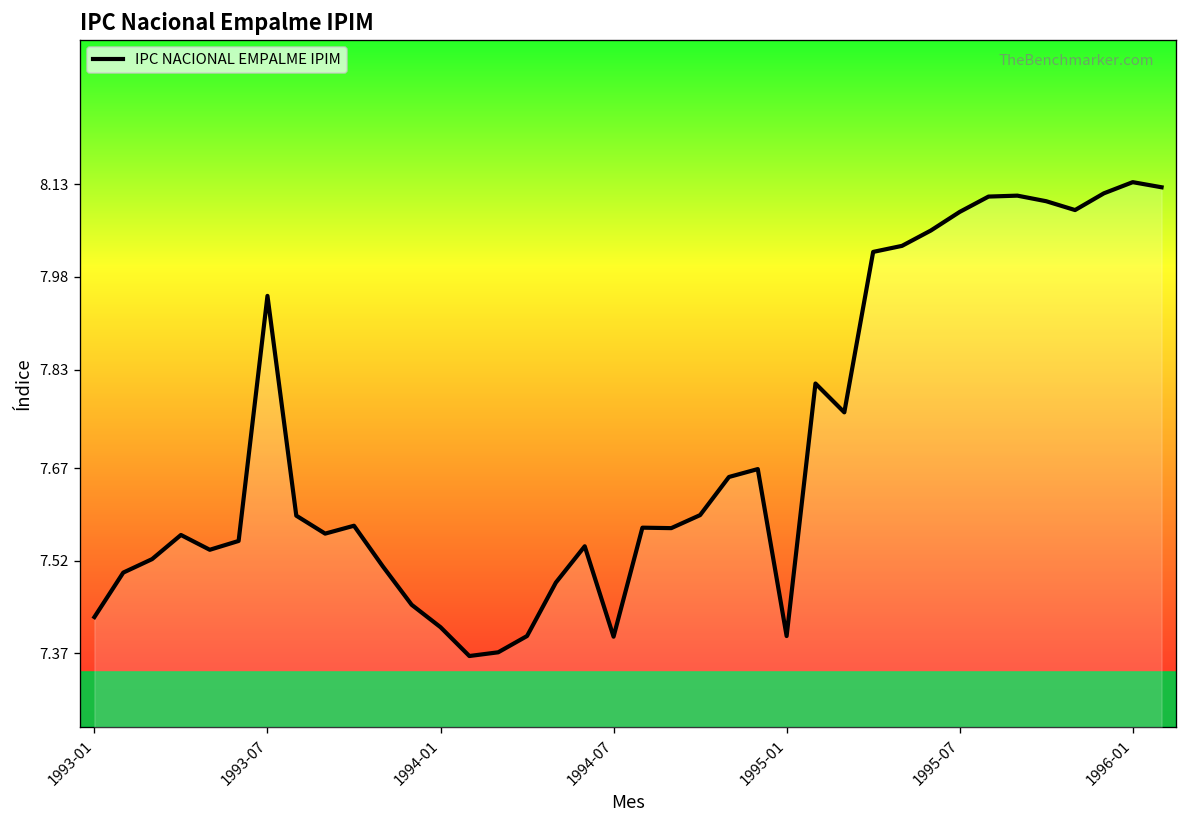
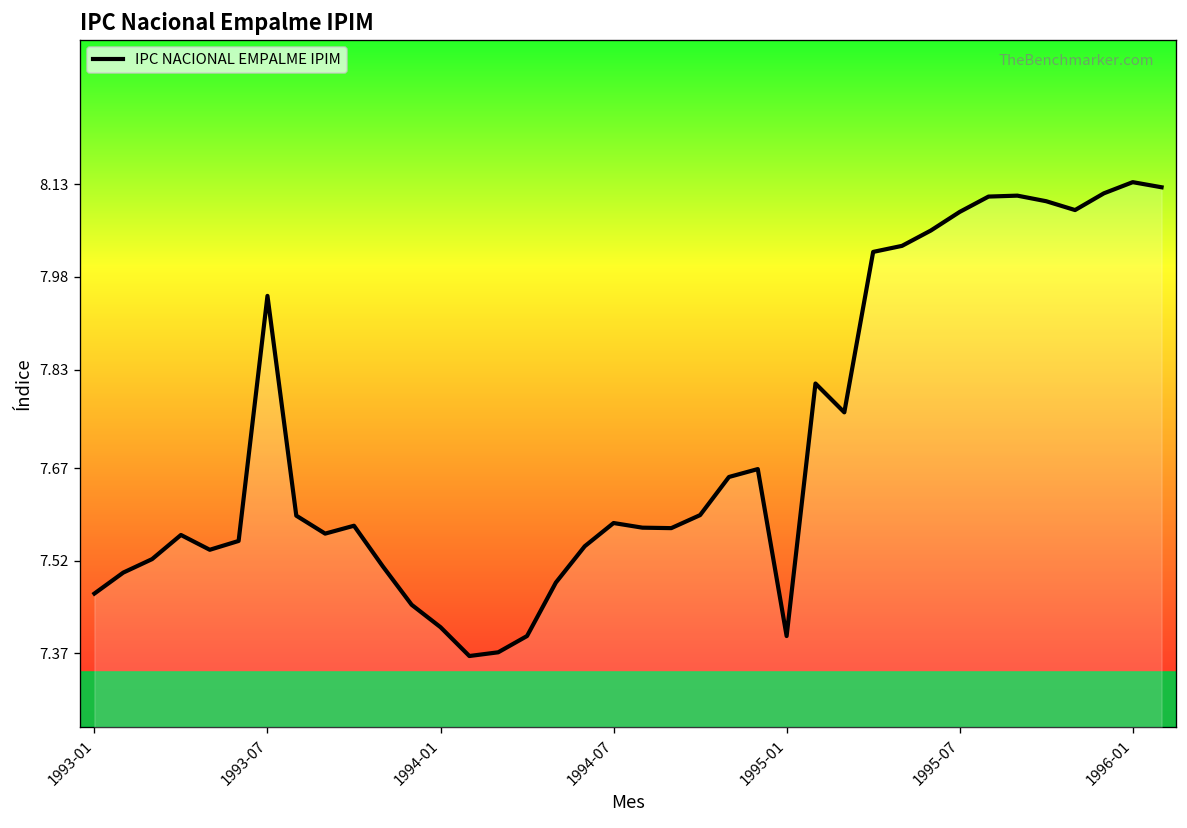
  {
-   "1993-01": 7.43,
+   "1993-01": 7.47,
    "1993-07": 7.95,
    "1994-01": 7.41,
-   "1994-07": 7.40,
+   "1994-07": 7.58,
    "1995-01": 7.40,
    "1995-07": 8.09,
    "1996-01": 8.13
  }
